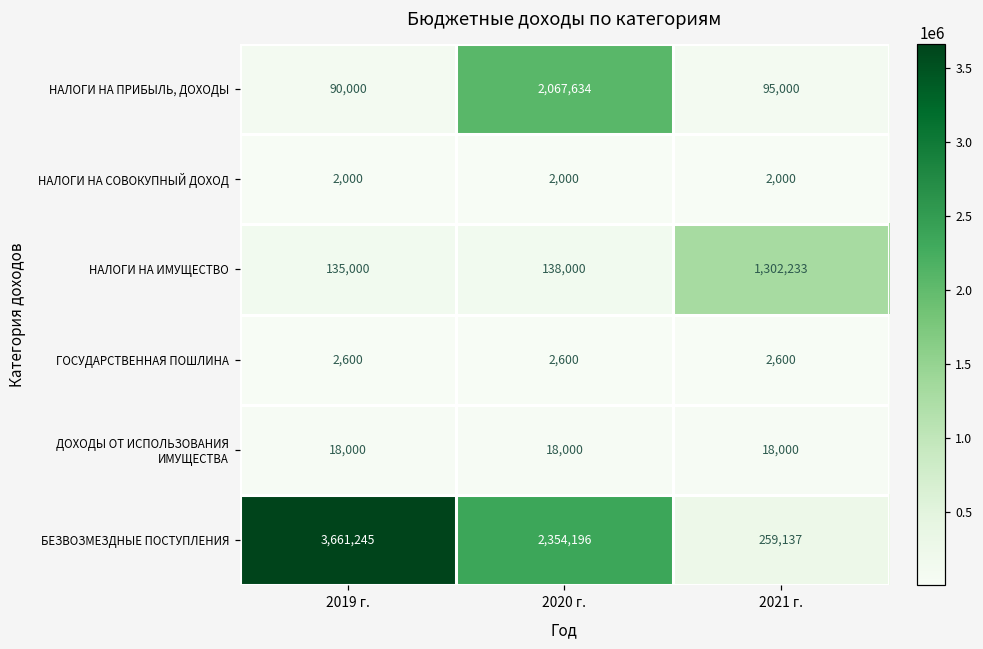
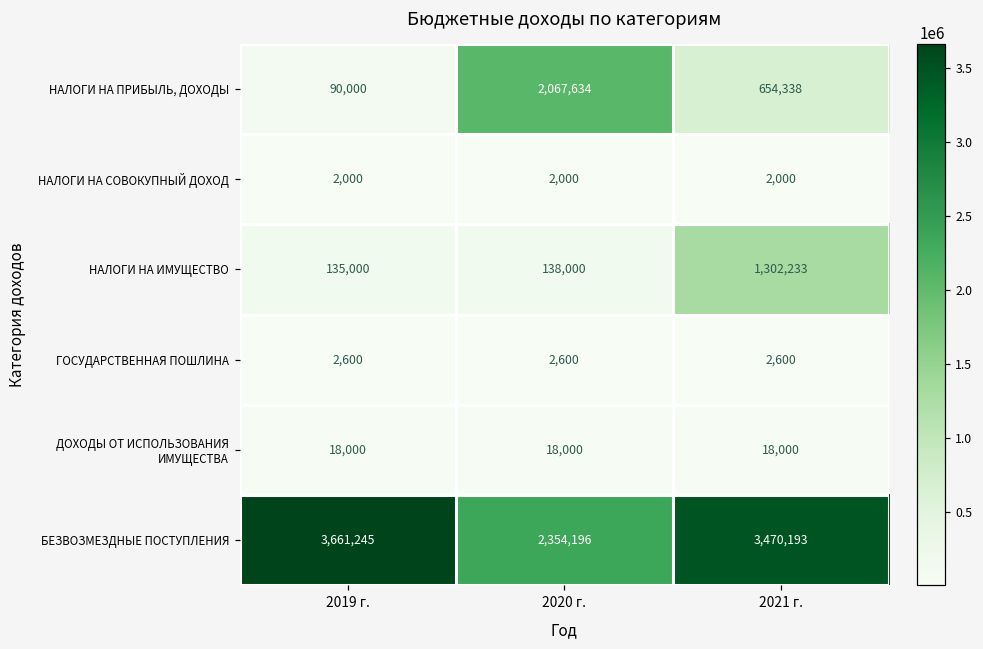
  {
    "НАЛОГИ НА ПРИБЫЛЬ, ДОХОДЫ": {
      "2019 г.": "90,000",
      "2020 г.": "2,067,634",
-     "2021 г.": "95,000"
+     "2021 г.": "654,338"
    },
    "НАЛОГИ НА СОВОКУПНЫЙ ДОХОД": {
      "2019 г.": "2,000",
      "2020 г.": "2,000",
      "2021 г.": "2,000"
    },
    "НАЛОГИ НА ИМУЩЕСТВО": {
      "2019 г.": "135,000",
      "2020 г.": "138,000",
      "2021 г.": "1,302,233"
    },
    "ГОСУДАРСТВЕННАЯ ПОШЛИНА": {
      "2019 г.": "2,600",
      "2020 г.": "2,600",
      "2021 г.": "2,600"
    },
    "ДОХОДЫ ОТ ИСПОЛЬЗОВАНИЯ ИМУЩЕСТВА": {
      "2019 г.": "18,000",
      "2020 г.": "18,000",
      "2021 г.": "18,000"
    },
    "БЕЗВОЗМЕЗДНЫЕ ПОСТУПЛЕНИЯ": {
      "2019 г.": "3,661,245",
      "2020 г.": "2,354,196",
-     "2021 г.": "259,137"
+     "2021 г.": "3,470,193"
    }
  }
